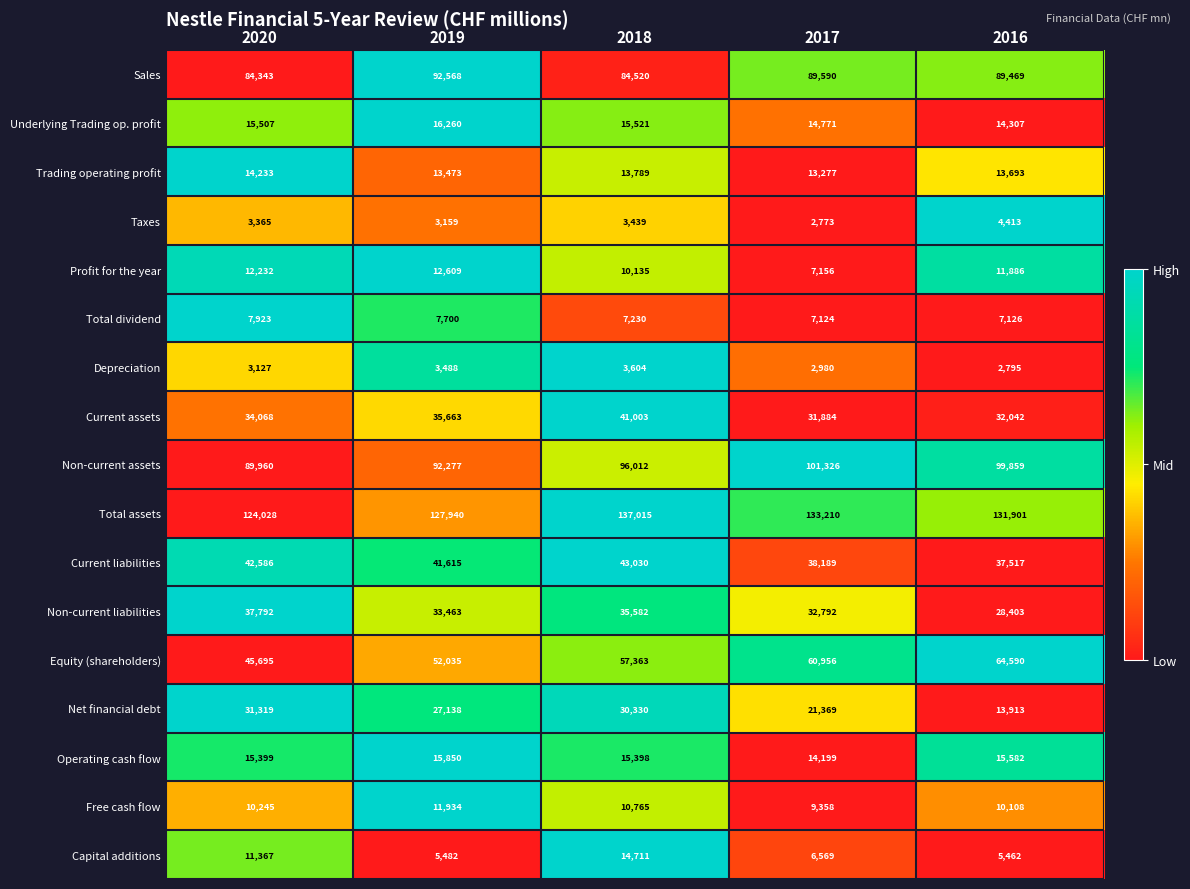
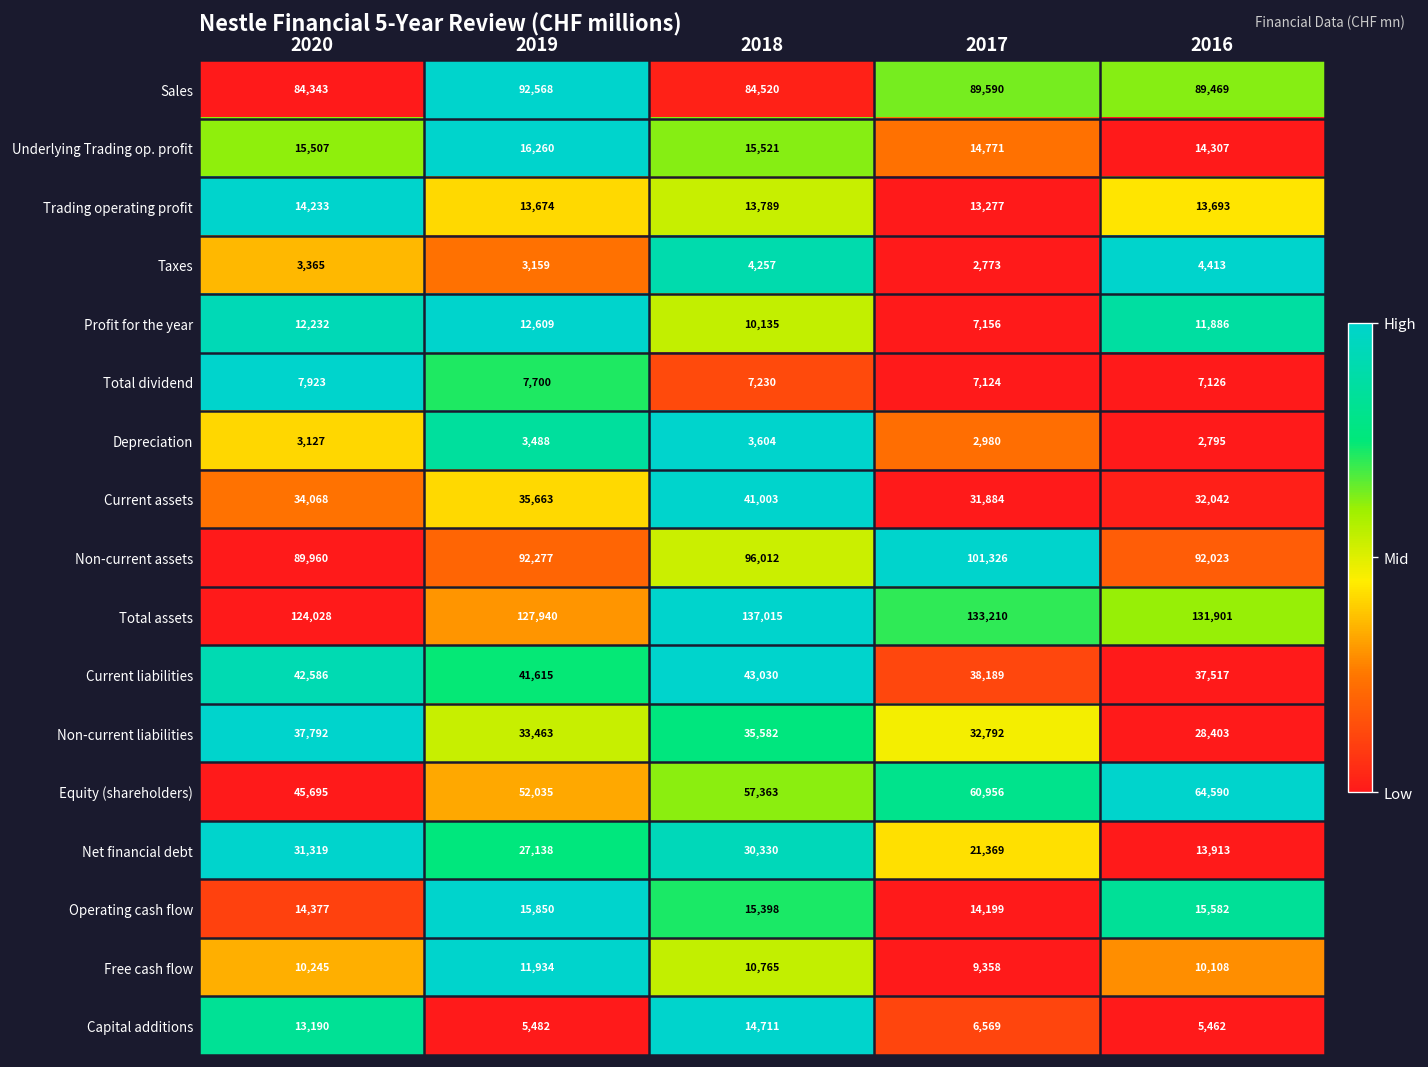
  {
    "Sales": {
      "2020": "84,343",
      "2019": "92,568",
      "2018": "84,520",
      "2017": "89,590",
      "2016": "89,469"
    },
    "Underlying Trading op. profit": {
      "2020": "15,507",
      "2019": "16,260",
      "2018": "15,521",
      "2017": "14,771",
      "2016": "14,307"
    },
    "Trading operating profit": {
      "2020": "14,233",
-     "2019": "13,473",
+     "2019": "13,674",
      "2018": "13,789",
      "2017": "13,277",
      "2016": "13,693"
    },
    "Taxes": {
      "2020": "3,365",
      "2019": "3,159",
-     "2018": "3,439",
+     "2018": "4,257",
      "2017": "2,773",
      "2016": "4,413"
    },
    "Profit for the year": {
      "2020": "12,232",
      "2019": "12,609",
      "2018": "10,135",
      "2017": "7,156",
      "2016": "11,886"
    },
    "Total dividend": {
      "2020": "7,923",
      "2019": "7,700",
      "2018": "7,230",
      "2017": "7,124",
      "2016": "7,126"
    },
    "Depreciation": {
      "2020": "3,127",
      "2019": "3,488",
      "2018": "3,604",
      "2017": "2,980",
      "2016": "2,795"
    },
    "Current assets": {
      "2020": "34,068",
      "2019": "35,663",
      "2018": "41,003",
      "2017": "31,884",
      "2016": "32,042"
    },
    "Non-current assets": {
      "2020": "89,960",
      "2019": "92,277",
      "2018": "96,012",
      "2017": "101,326",
-     "2016": "99,859"
+     "2016": "92,023"
    },
    "Total assets": {
      "2020": "124,028",
      "2019": "127,940",
      "2018": "137,015",
      "2017": "133,210",
      "2016": "131,901"
    },
    "Current liabilities": {
      "2020": "42,586",
      "2019": "41,615",
      "2018": "43,030",
      "2017": "38,189",
      "2016": "37,517"
    },
    "Non-current liabilities": {
      "2020": "37,792",
      "2019": "33,463",
      "2018": "35,582",
      "2017": "32,792",
      "2016": "28,403"
    },
    "Equity (shareholders)": {
      "2020": "45,695",
      "2019": "52,035",
      "2018": "57,363",
      "2017": "60,956",
      "2016": "64,590"
    },
    "Net financial debt": {
      "2020": "31,319",
      "2019": "27,138",
      "2018": "30,330",
      "2017": "21,369",
      "2016": "13,913"
    },
    "Operating cash flow": {
-     "2020": "15,399",
+     "2020": "14,377",
      "2019": "15,850",
      "2018": "15,398",
      "2017": "14,199",
      "2016": "15,582"
    },
    "Free cash flow": {
      "2020": "10,245",
      "2019": "11,934",
      "2018": "10,765",
      "2017": "9,358",
      "2016": "10,108"
    },
    "Capital additions": {
-     "2020": "11,367",
+     "2020": "13,190",
      "2019": "5,482",
      "2018": "14,711",
      "2017": "6,569",
      "2016": "5,462"
    }
  }
